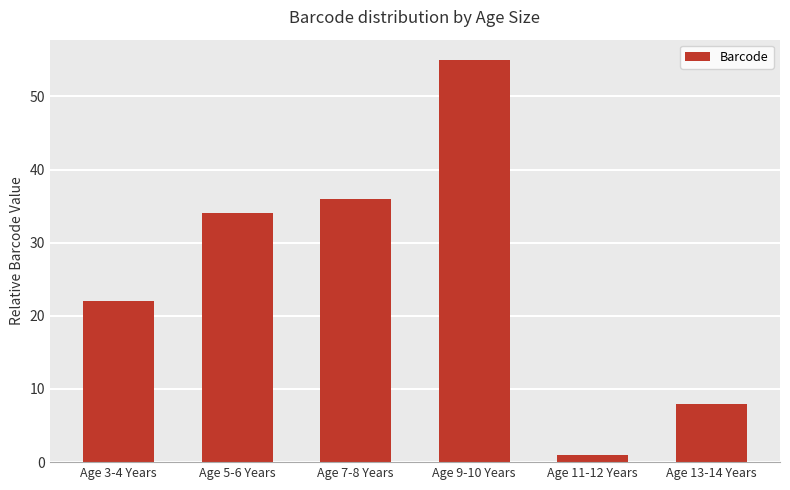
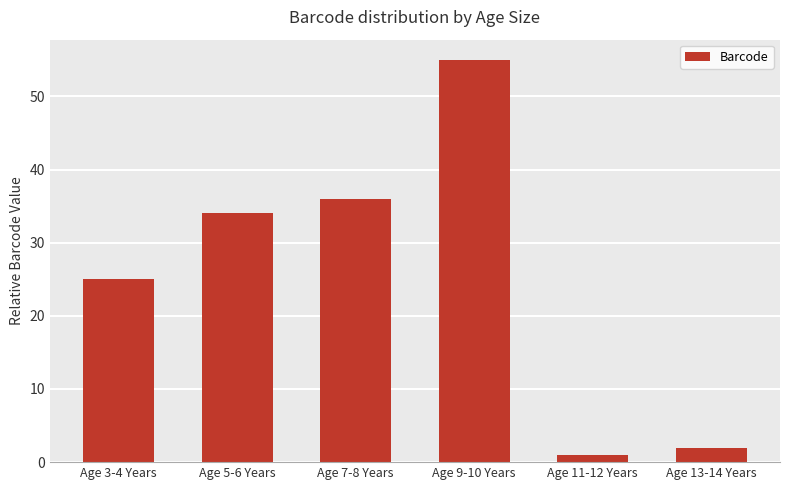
  {
-   "Age 3-4 Years": 22,
+   "Age 3-4 Years": 25,
    "Age 5-6 Years": 34,
    "Age 7-8 Years": 36,
    "Age 9-10 Years": 55,
    "Age 11-12 Years": 1,
-   "Age 13-14 Years": 8
+   "Age 13-14 Years": 2
  }
